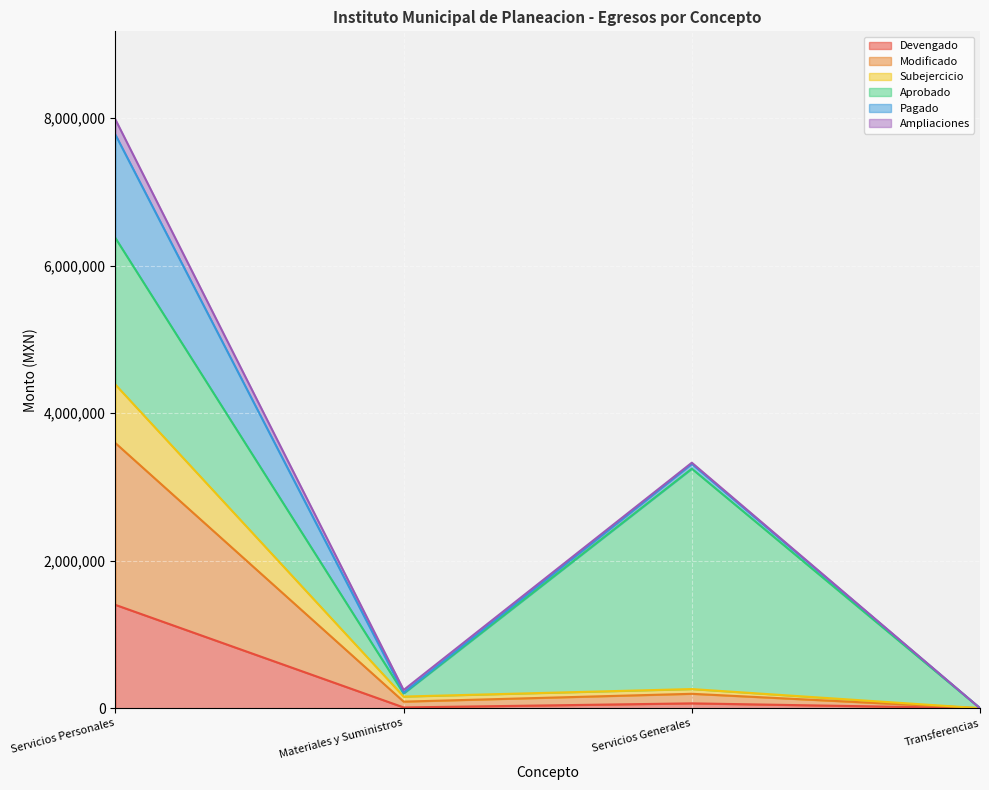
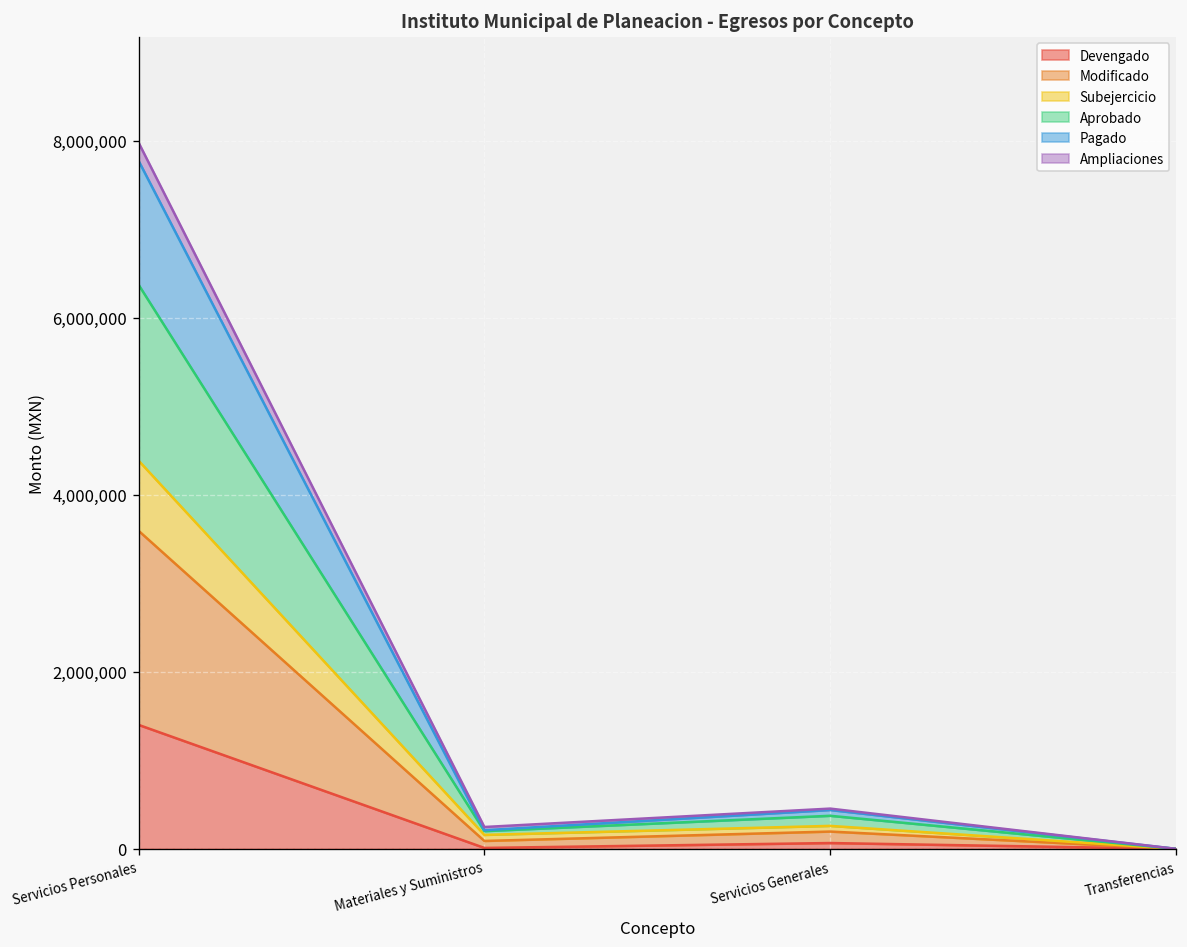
  {
    "Aprobado": {
      "Servicios Personales": "2,000,000",
-     "Servicios Generales": "3,000,000"
+     "Servicios Generales": "100,000"
    },
    "Pagado": {
      "Servicios Personales": "1,400,000"
    },
    "Ampliaciones": {
      "Servicios Personales": "200,000",
      "Materiales y Suministros": "0"
    }
  }
